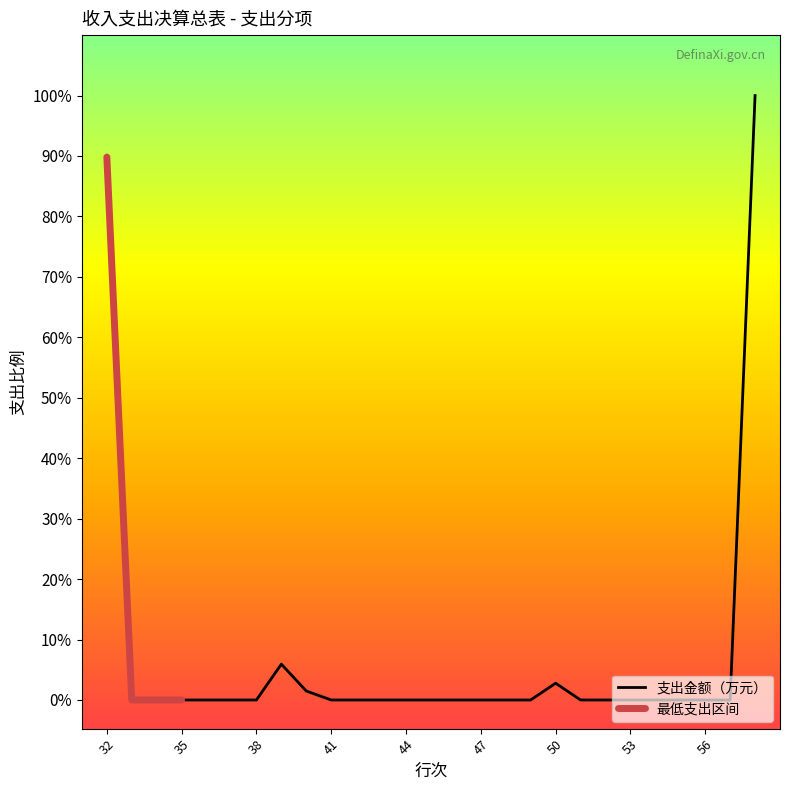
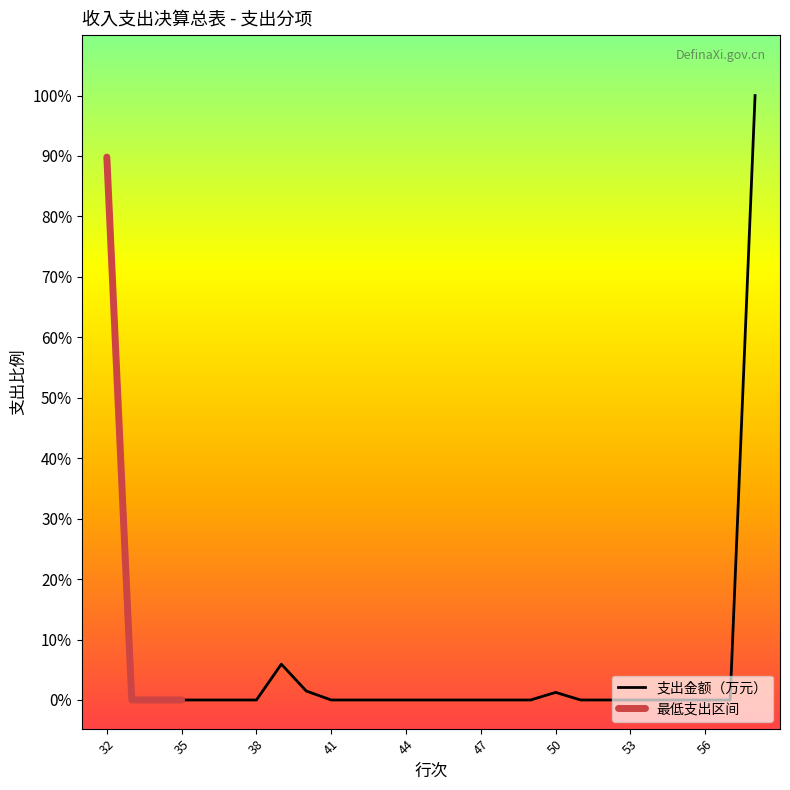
  {
    "支出金额（万元）": {
      "38": "0%",
      "41": "0%",
      "44": "0%",
      "47": "0%",
-     "50": "3%"
+     "50": "1%"
    }
  }
